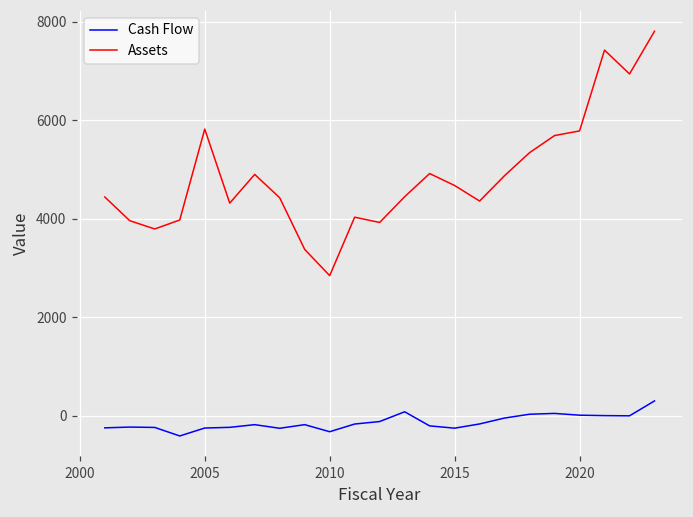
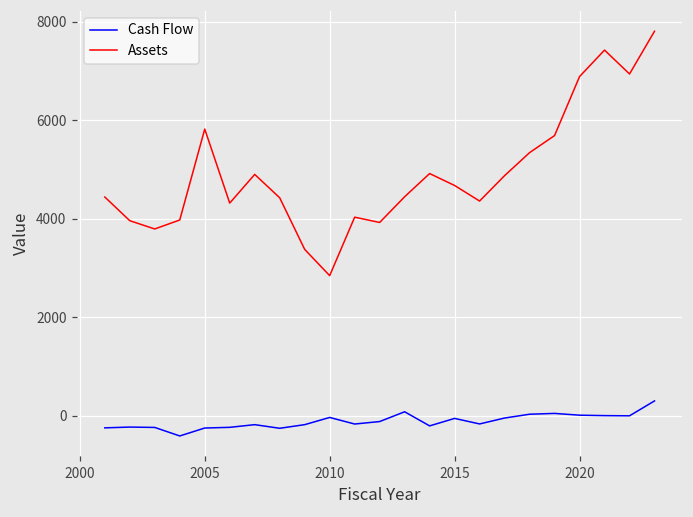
  {
    "Cash Flow": {
      "2005": -300,
-     "2010": -300,
-     "2015": -300,
+     "2010": 0,
+     "2015": -100,
      "2020": 0
    },
    "Assets": {
      "2005": 5800,
      "2010": 2800,
      "2015": 4700,
-     "2020": 5800
+     "2020": 6900
    }
  }
